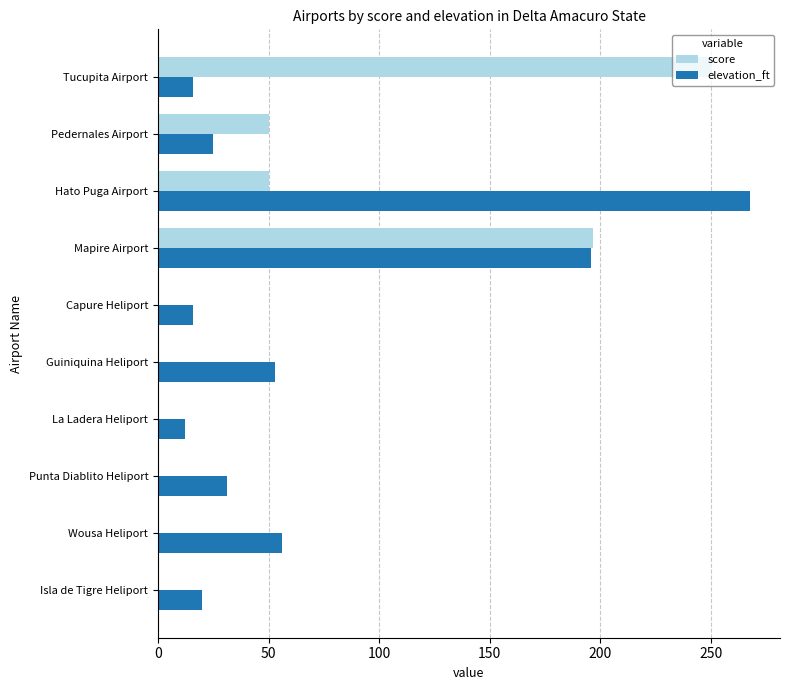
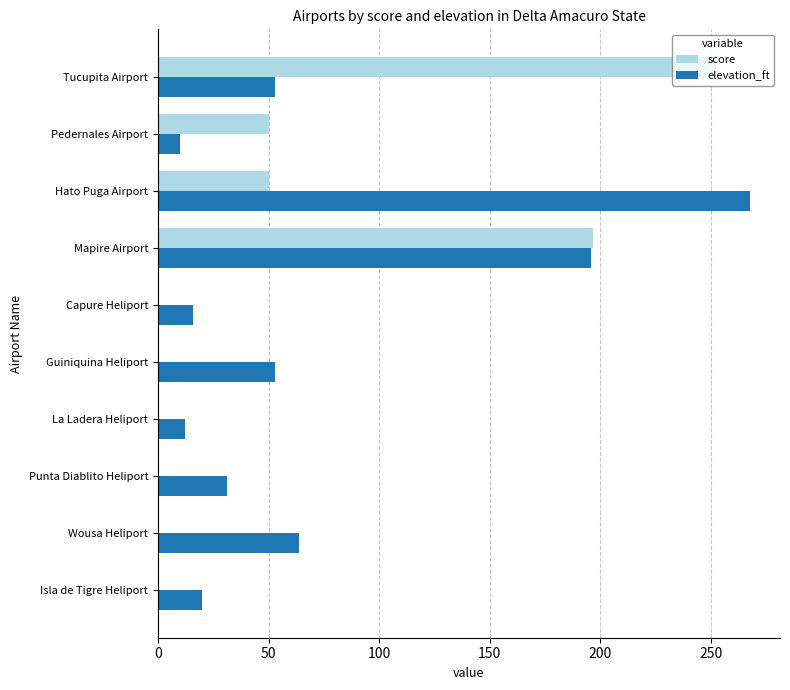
  {
    "score": {
      "Pedernales Airport": 50,
      "Hato Puga Airport": 50,
      "Mapire Airport": 197,
      "Capure Heliport": 0,
      "Guiniquina Heliport": 0,
      "La Ladera Heliport": 0,
      "Punta Diablito Heliport": 0,
      "Wousa Heliport": 0,
      "Isla de Tigre Heliport": 0
    },
    "elevation_ft": {
-     "Tucupita Airport": 16,
-     "Pedernales Airport": 25,
+     "Tucupita Airport": 53,
+     "Pedernales Airport": 10,
      "Hato Puga Airport": 268,
      "Mapire Airport": 196,
      "Capure Heliport": 16,
      "Guiniquina Heliport": 53,
      "La Ladera Heliport": 12,
      "Punta Diablito Heliport": 31,
-     "Wousa Heliport": 56,
+     "Wousa Heliport": 64,
      "Isla de Tigre Heliport": 20
    }
  }
